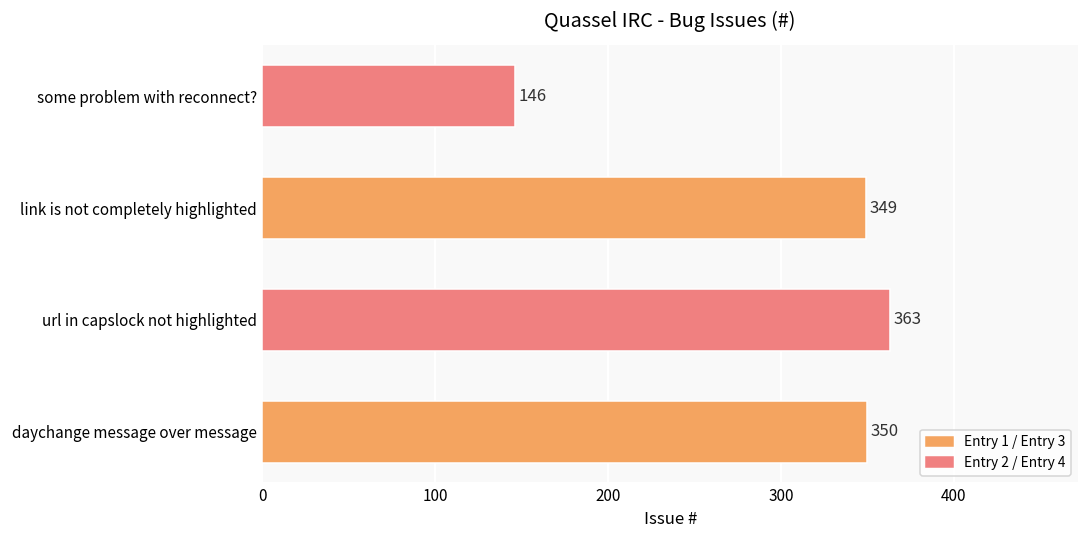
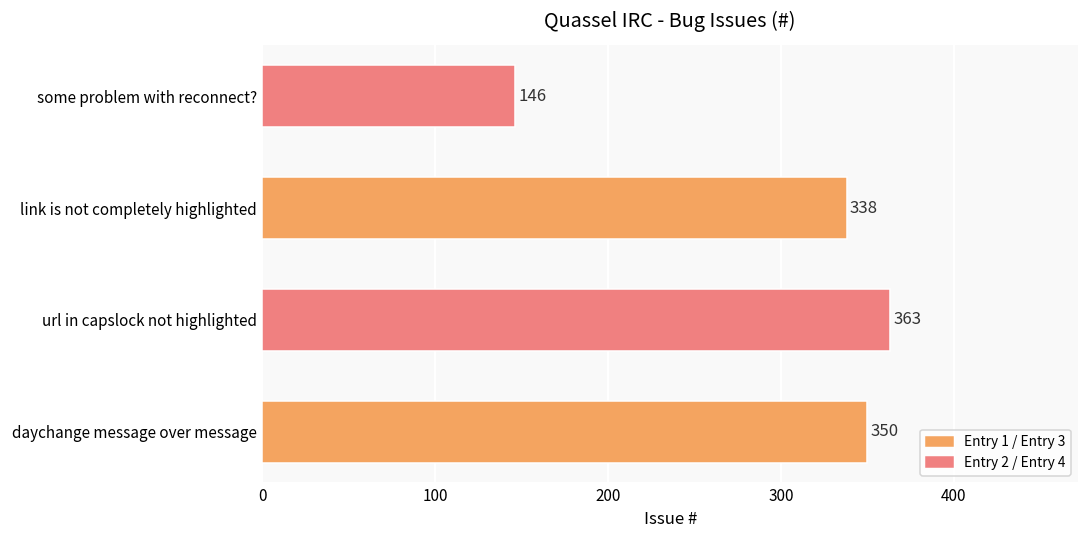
  {
    "some problem with reconnect?": 146,
-   "link is not completely highlighted": 349,
+   "link is not completely highlighted": 338,
    "url in capslock not highlighted": 363,
    "daychange message over message": 350
  }
